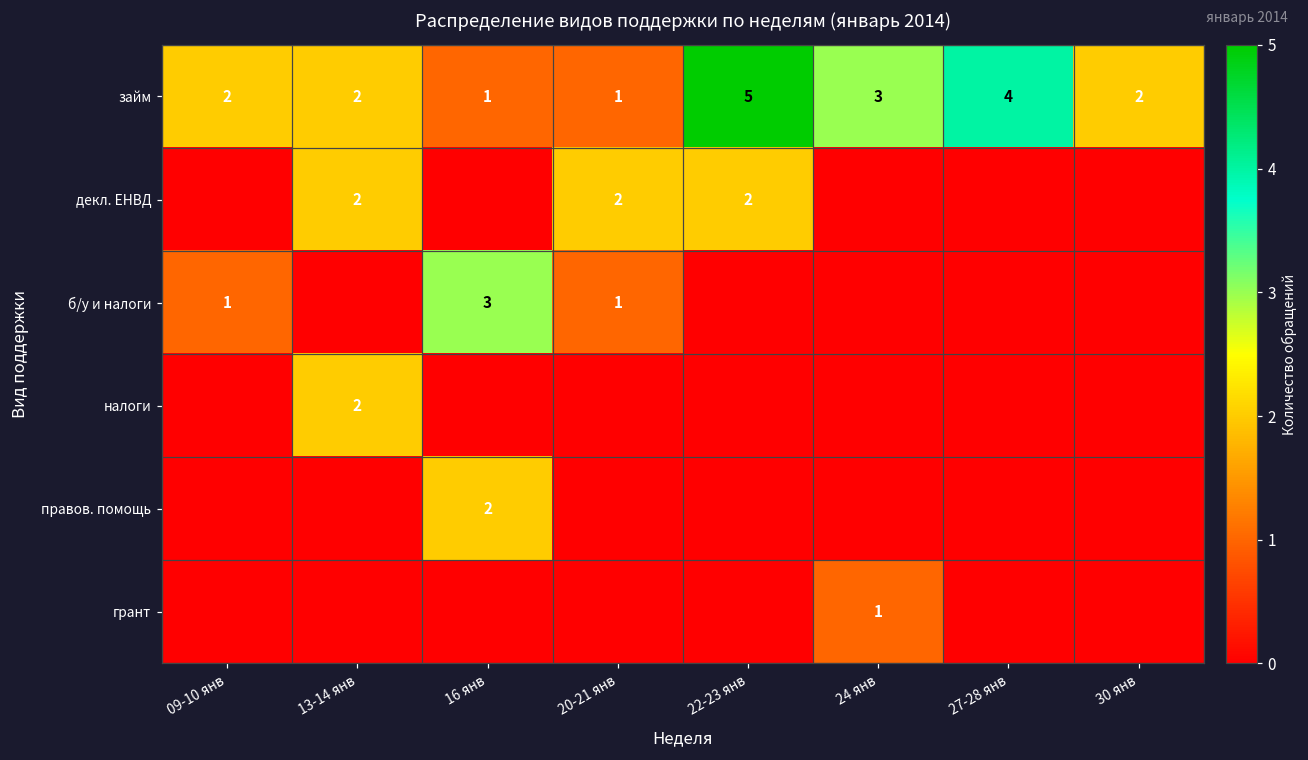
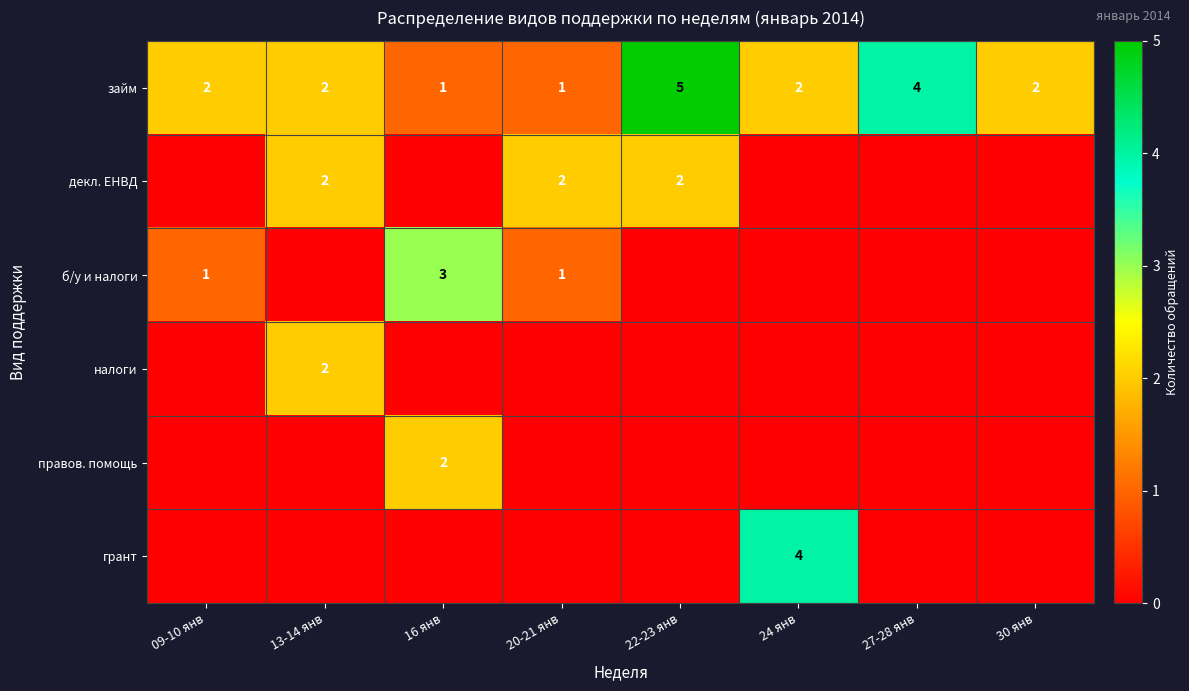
  {
    "займ": {
      "09-10 янв": 2,
      "13-14 янв": 2,
      "16 янв": 1,
      "20-21 янв": 1,
      "22-23 янв": 5,
-     "24 янв": 3,
+     "24 янв": 2,
      "27-28 янв": 4,
      "30 янв": 2
    },
    "декл. ЕНВД": {
      "13-14 янв": 2,
      "20-21 янв": 2,
      "22-23 янв": 2
    },
    "б/у и налоги": {
      "09-10 янв": 1,
      "16 янв": 3,
      "20-21 янв": 1
    },
    "налоги": {
      "13-14 янв": 2
    },
    "правов. помощь": {
      "16 янв": 2
    },
    "грант": {
-     "24 янв": 1
+     "24 янв": 4
    }
  }
